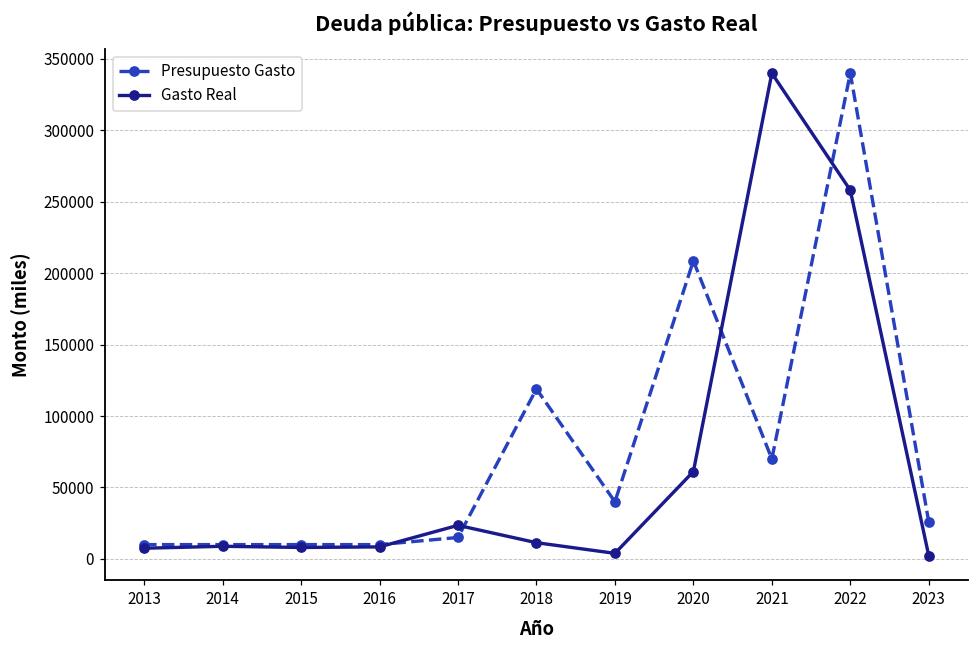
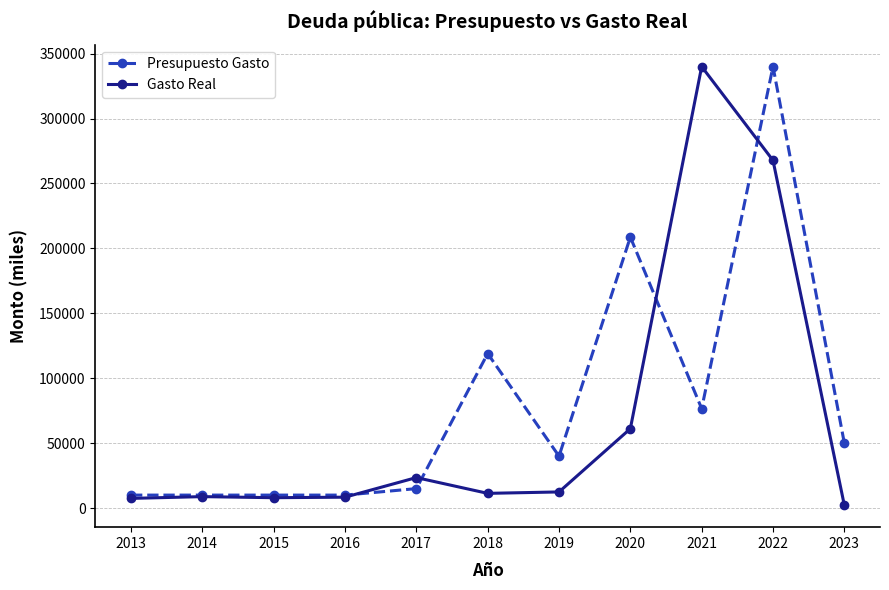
  {
    "Presupuesto Gasto": {
      "2013": 10000,
      "2015": 10000,
      "2017": 15000,
      "2018": 119000,
      "2019": 40000,
      "2020": 209000,
-     "2021": 70000,
+     "2021": 77000,
      "2022": 340000,
-     "2023": 26000
+     "2023": 50000
    },
    "Gasto Real": {
      "2013": 7000,
      "2015": 8000,
      "2017": 23000,
      "2018": 11000,
-     "2019": 4000,
+     "2019": 12000,
      "2020": 61000,
      "2021": 340000,
-     "2022": 258000,
+     "2022": 268000,
      "2023": 2000
    }
  }
